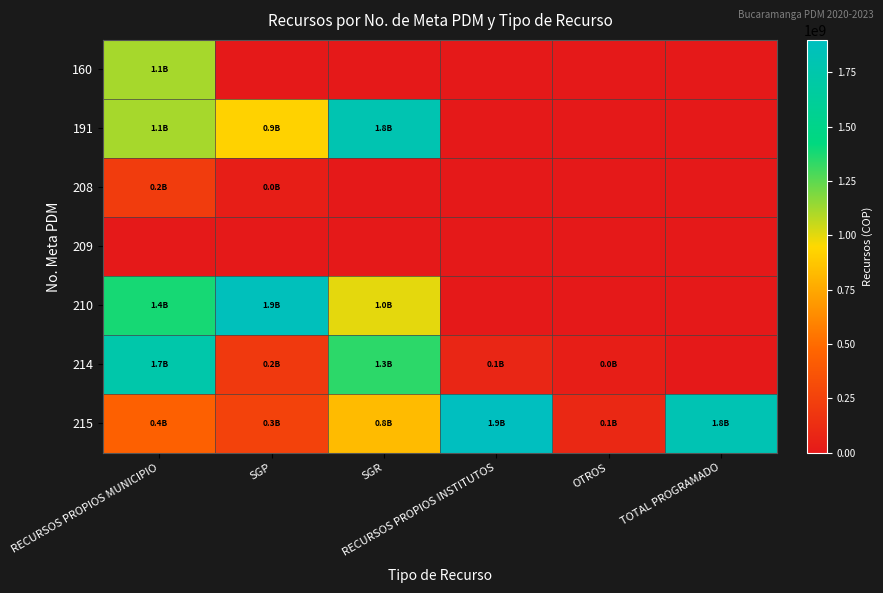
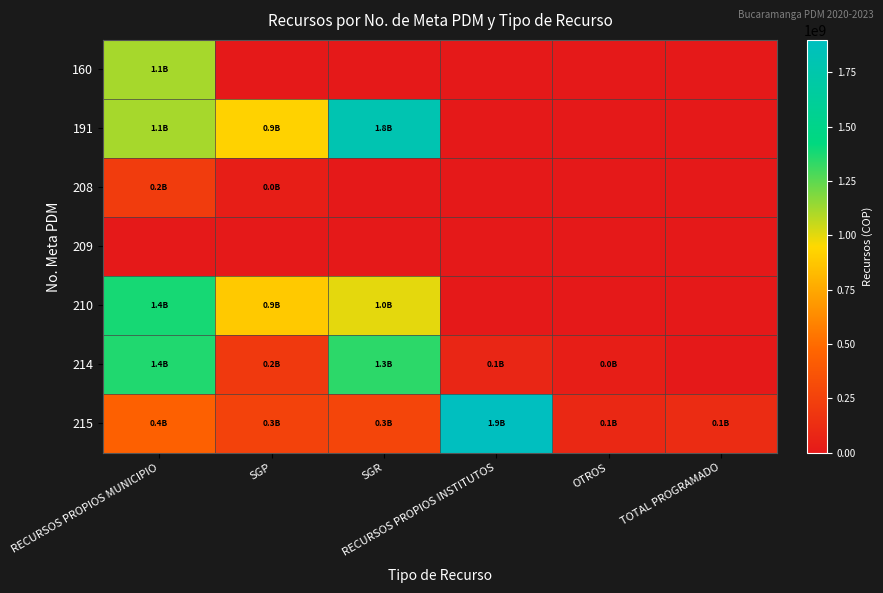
  {
    "160": {
      "RECURSOS PROPIOS MUNICIPIO": "1.1B"
    },
    "191": {
      "RECURSOS PROPIOS MUNICIPIO": "1.1B",
      "SGP": "0.9B",
      "SGR": "1.8B"
    },
    "208": {
      "RECURSOS PROPIOS MUNICIPIO": "0.2B",
      "SGP": "0.0B"
    },
    "210": {
      "RECURSOS PROPIOS MUNICIPIO": "1.4B",
-     "SGP": "1.9B",
+     "SGP": "0.9B",
      "SGR": "1.0B"
    },
    "214": {
-     "RECURSOS PROPIOS MUNICIPIO": "1.7B",
+     "RECURSOS PROPIOS MUNICIPIO": "1.4B",
      "SGP": "0.2B",
      "SGR": "1.3B",
      "RECURSOS PROPIOS INSTITUTOS": "0.1B",
      "OTROS": "0.0B"
    },
    "215": {
      "RECURSOS PROPIOS MUNICIPIO": "0.4B",
      "SGP": "0.3B",
-     "SGR": "0.8B",
+     "SGR": "0.3B",
      "RECURSOS PROPIOS INSTITUTOS": "1.9B",
      "OTROS": "0.1B",
-     "TOTAL PROGRAMADO": "1.8B"
+     "TOTAL PROGRAMADO": "0.1B"
    }
  }
